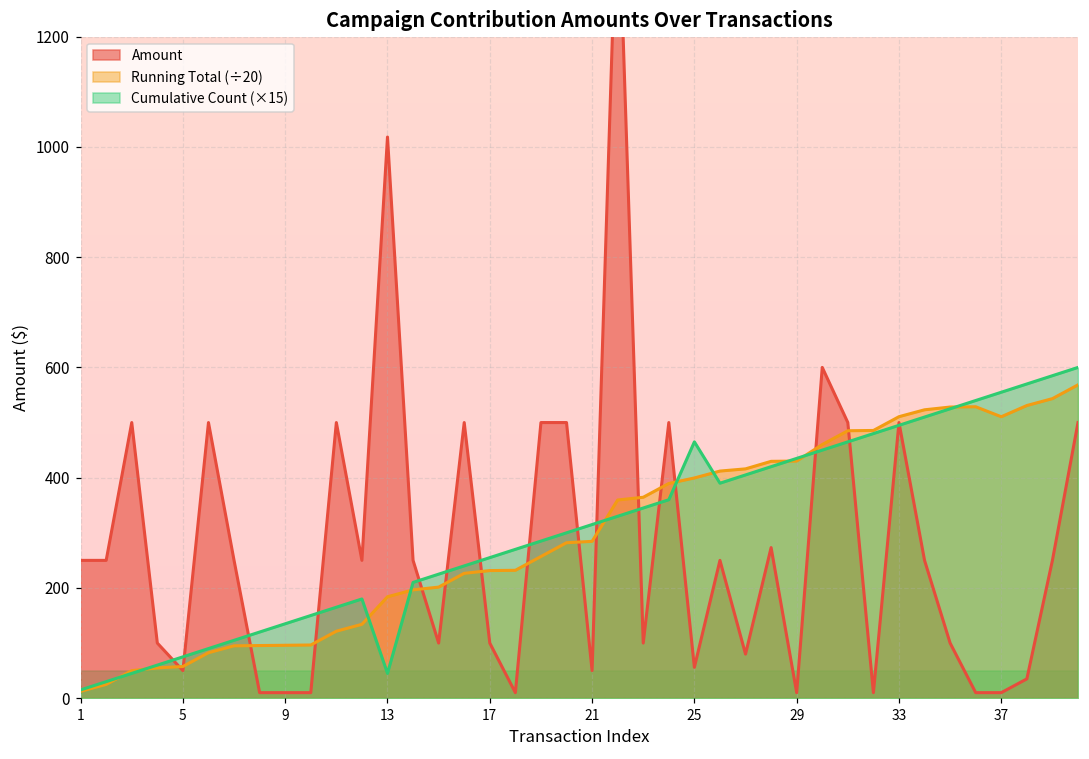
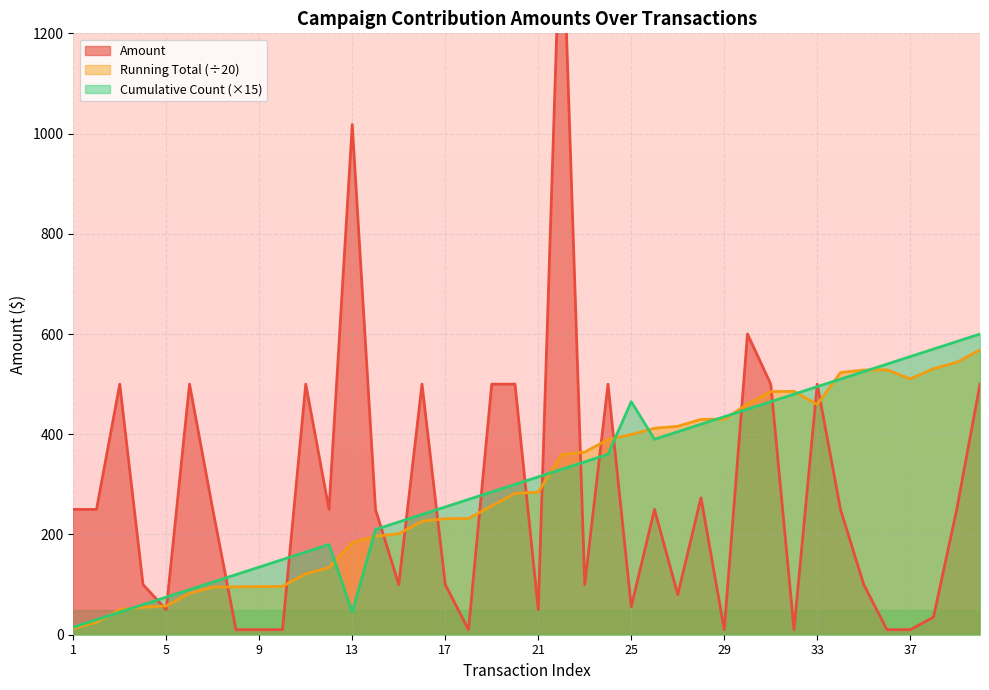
  {
    "Amount": {
      "1": 250,
      "13": 1020,
      "17": 100,
      "25": 60
    },
    "Running Total (÷20)": {
      "5": 60,
      "9": 100,
      "13": 180,
      "17": 230,
      "21": 280,
      "25": 400,
-     "33": 510,
+     "33": 460,
      "37": 510
    },
    "Cumulative Count (×15)": {
      "5": 80,
      "9": 140,
      "17": 260,
      "21": 320,
      "25": 470,
      "37": 560
    }
  }
